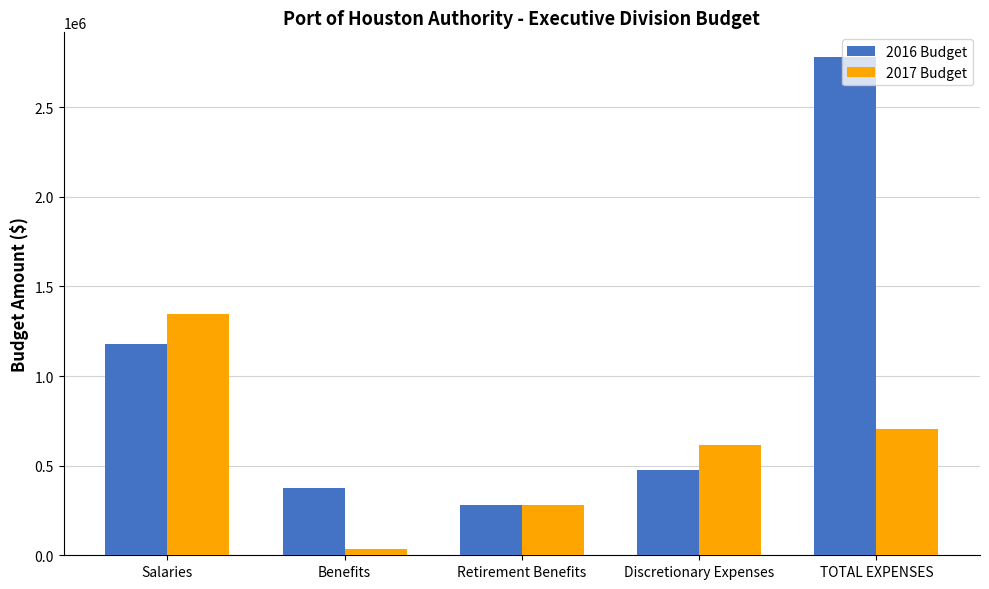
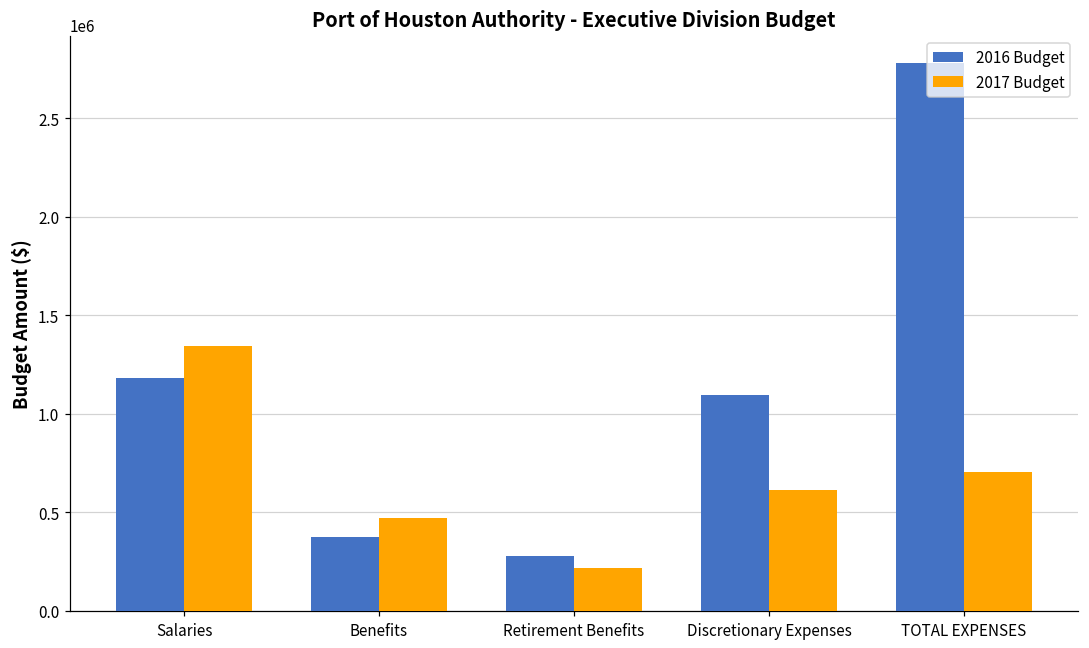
  {
    "2016 Budget": {
      "Salaries": 1180000,
      "Benefits": 380000,
      "Retirement Benefits": 280000,
-     "Discretionary Expenses": 480000
+     "Discretionary Expenses": 1090000
    },
    "2017 Budget": {
      "Salaries": 1350000,
-     "Benefits": 30000,
-     "Retirement Benefits": 280000,
+     "Benefits": 470000,
+     "Retirement Benefits": 220000,
      "Discretionary Expenses": 620000,
      "TOTAL EXPENSES": 700000
    }
  }
